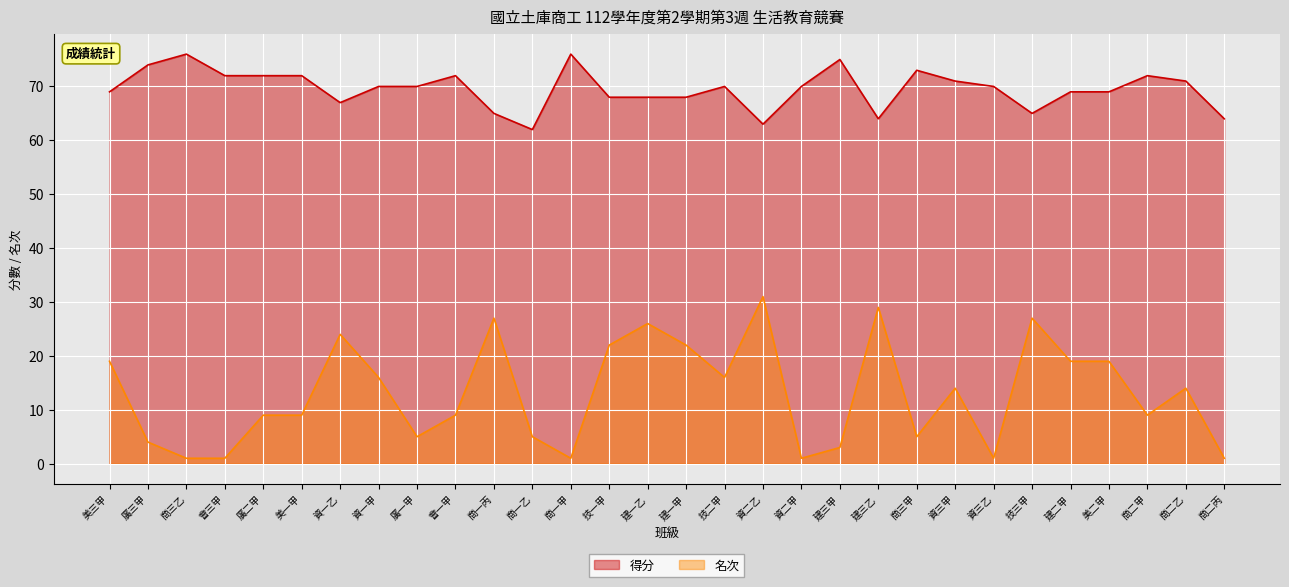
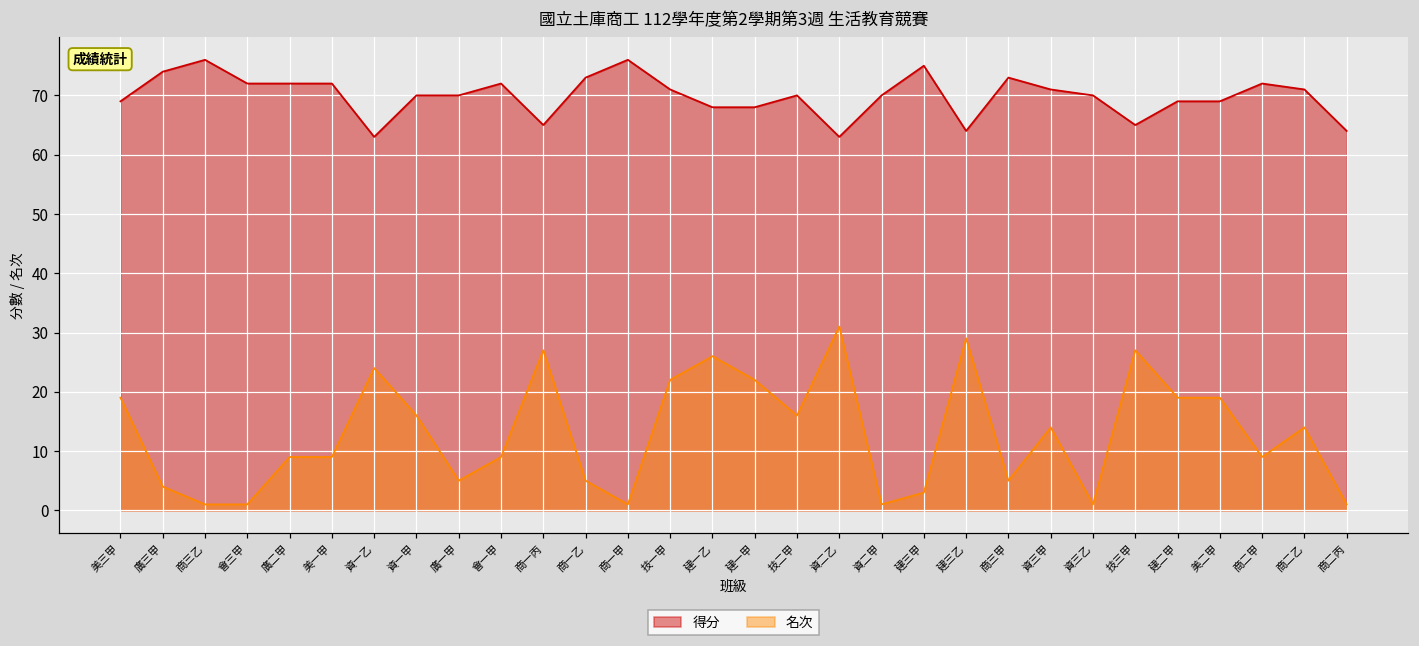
  {
    "得分": {
      "美三甲": 69,
      "廣三甲": 74,
      "商三乙": 76,
      "會三甲": 72,
      "廣二甲": 72,
      "美一甲": 72,
-     "資一乙": 67,
+     "資一乙": 63,
      "資一甲": 70,
      "廣一甲": 70,
      "會一甲": 72,
      "商一丙": 65,
-     "商一乙": 62,
+     "商一乙": 73,
      "商一甲": 76,
-     "技一甲": 68,
+     "技一甲": 71,
      "建一乙": 68,
      "建一甲": 68,
      "技二甲": 70,
      "資二乙": 63,
      "資二甲": 70,
      "建三甲": 75,
      "建三乙": 64,
      "商三甲": 73,
      "資三甲": 71,
      "資三乙": 70,
      "技三甲": 65,
      "建二甲": 69,
      "美二甲": 69,
      "商二甲": 72,
      "商二乙": 71,
      "商二丙": 64
    },
    "名次": {
      "美三甲": 19,
      "廣三甲": 4,
      "商三乙": 1,
      "會三甲": 1,
      "廣二甲": 9,
      "美一甲": 9,
      "資一乙": 24,
      "資一甲": 16,
      "廣一甲": 5,
      "會一甲": 9,
      "商一丙": 27,
      "商一乙": 5,
      "商一甲": 1,
      "技一甲": 22,
      "建一乙": 26,
      "建一甲": 22,
      "技二甲": 16,
      "資二乙": 31,
      "資二甲": 1,
      "建三甲": 3,
      "建三乙": 29,
      "商三甲": 5,
      "資三甲": 14,
      "資三乙": 1,
      "技三甲": 27,
      "建二甲": 19,
      "美二甲": 19,
      "商二甲": 9,
      "商二乙": 14,
      "商二丙": 1
    }
  }
